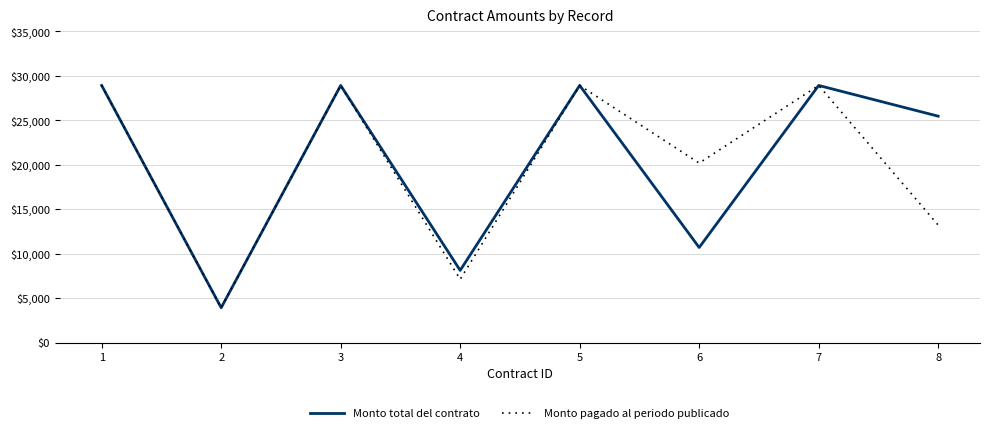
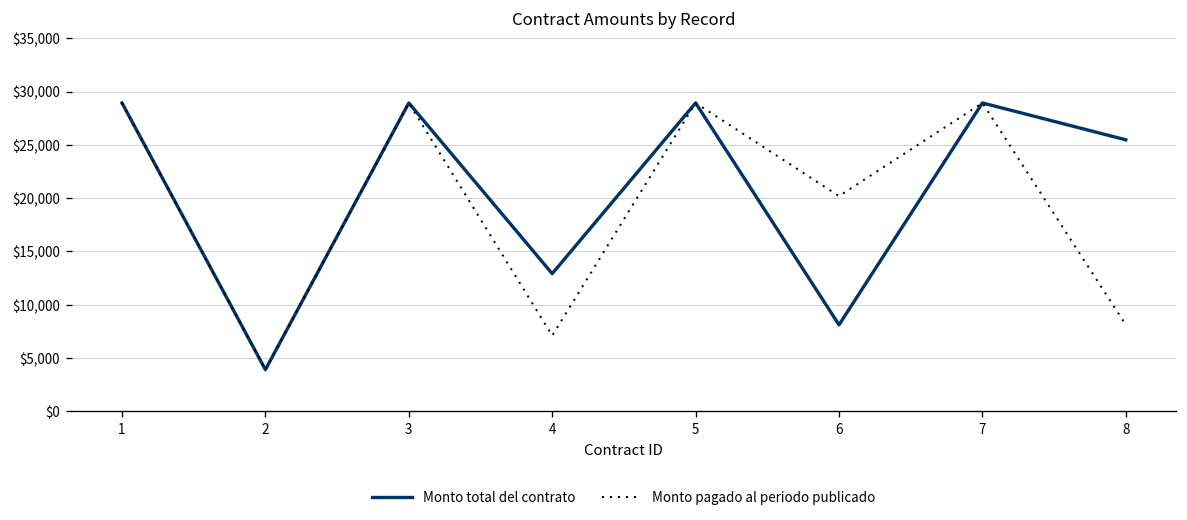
  {
    "Monto total del contrato": {
-     "4": "$8,000",
-     "6": "$11,000",
+     "4": "$13,000",
+     "6": "$8,000",
      "8": "$25,000"
    },
    "Monto pagado al periodo publicado": {
      "4": "$7,000",
      "6": "$20,000",
-     "8": "$13,000"
+     "8": "$8,000"
    }
  }
